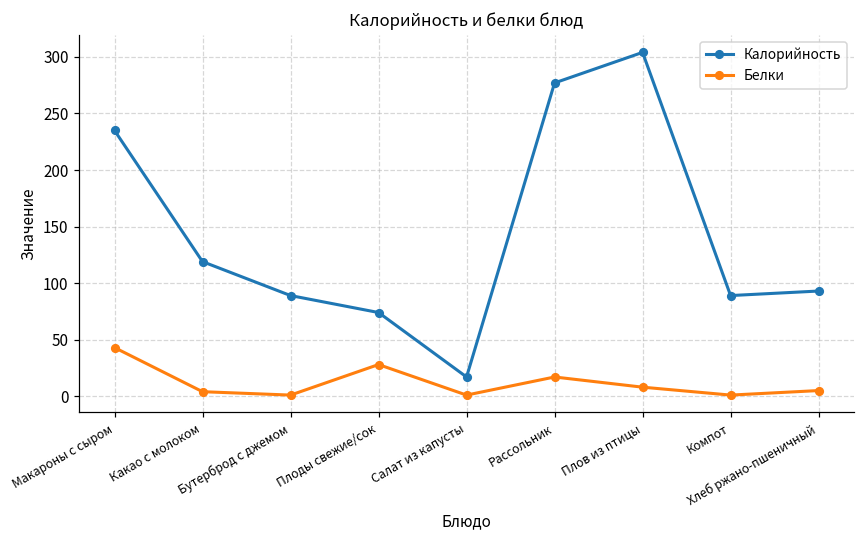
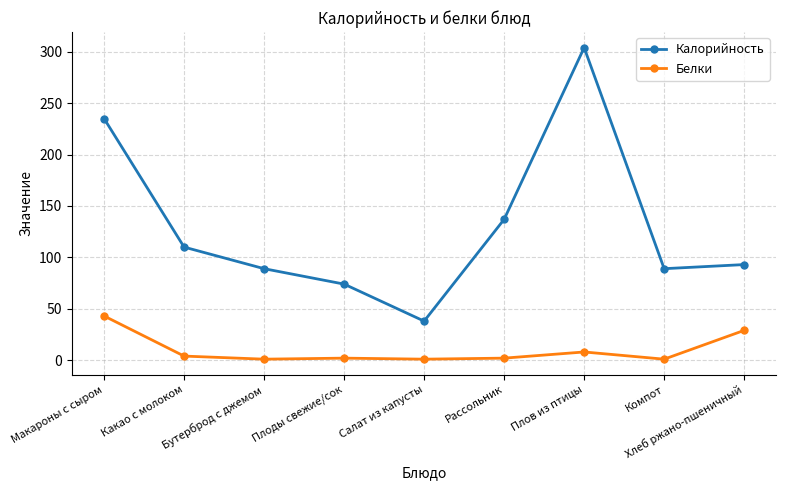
  {
    "Калорийность": {
      "Макароны с сыром": 235,
-     "Какао с молоком": 119,
+     "Какао с молоком": 110,
      "Бутерброд с джемом": 89,
      "Плоды свежие/сок": 74,
-     "Салат из капусты": 17,
-     "Рассольник": 277,
+     "Салат из капусты": 38,
+     "Рассольник": 137,
      "Плов из птицы": 304,
      "Компот": 89,
      "Хлеб ржано-пшеничный": 93
    },
    "Белки": {
      "Макароны с сыром": 43,
      "Какао с молоком": 4,
      "Бутерброд с джемом": 1,
-     "Плоды свежие/сок": 28,
+     "Плоды свежие/сок": 2,
      "Салат из капусты": 1,
-     "Рассольник": 17,
+     "Рассольник": 2,
      "Плов из птицы": 8,
      "Компот": 1,
-     "Хлеб ржано-пшеничный": 5
+     "Хлеб ржано-пшеничный": 29
    }
  }
